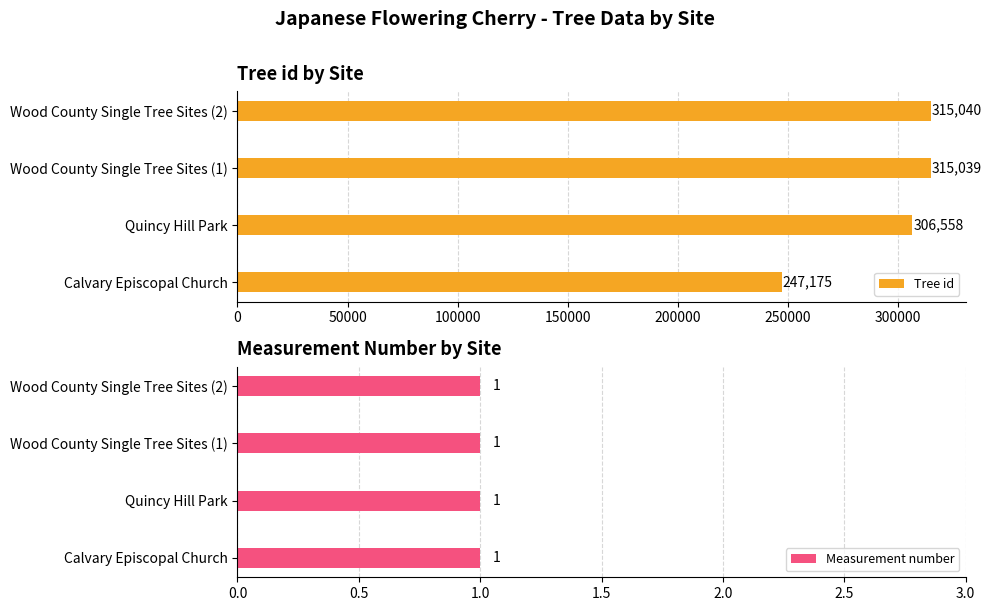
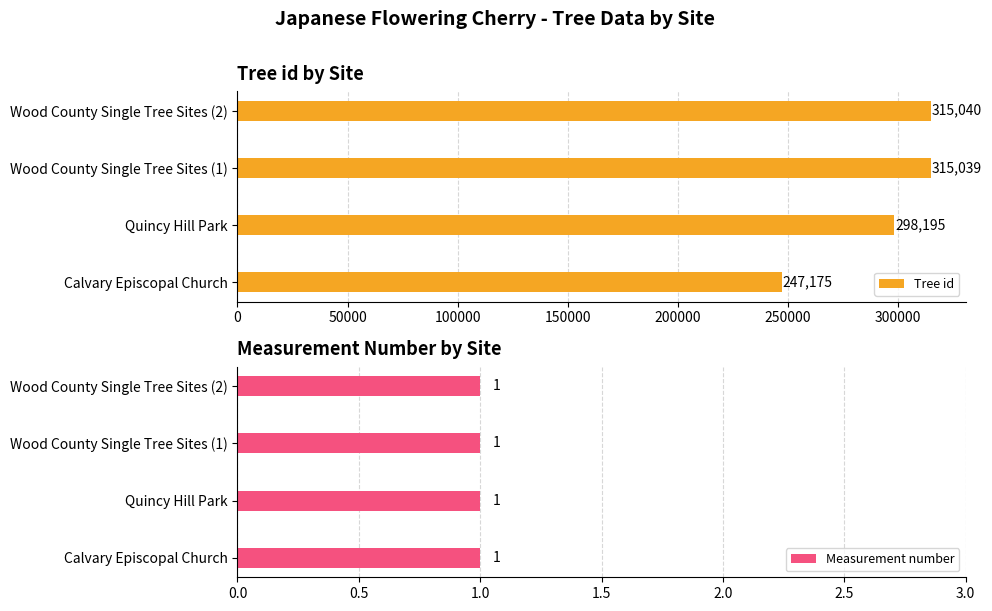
  {
    "Tree id by Site": {
      "Wood County Single Tree Sites (2)": "315,040",
      "Wood County Single Tree Sites (1)": "315,039",
-     "Quincy Hill Park": "306,558",
+     "Quincy Hill Park": "298,195",
      "Calvary Episcopal Church": "247,175"
    },
    "Measurement Number by Site": {
      "Wood County Single Tree Sites (2)": "1",
      "Wood County Single Tree Sites (1)": "1",
      "Quincy Hill Park": "1",
      "Calvary Episcopal Church": "1"
    }
  }
